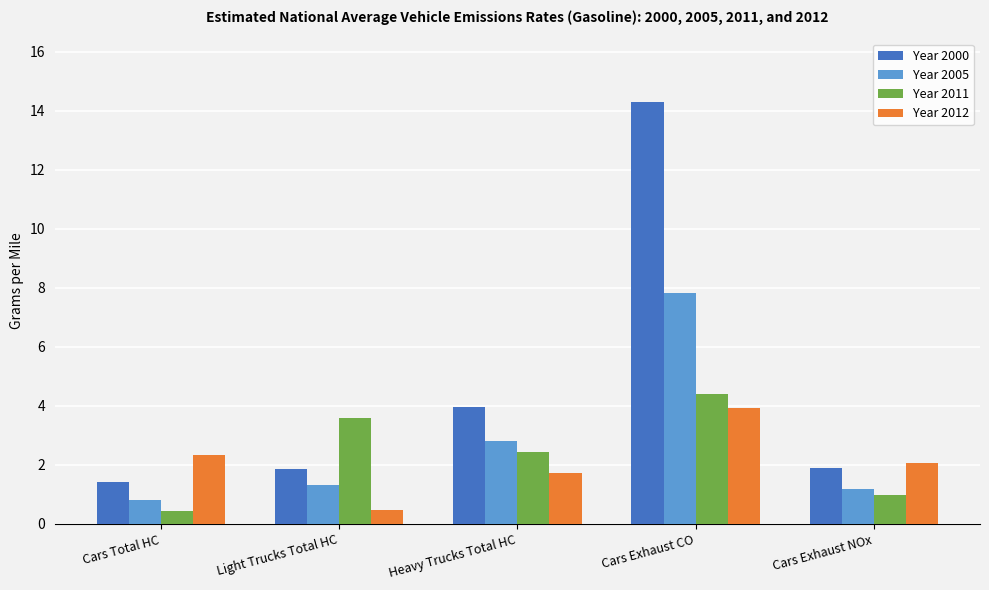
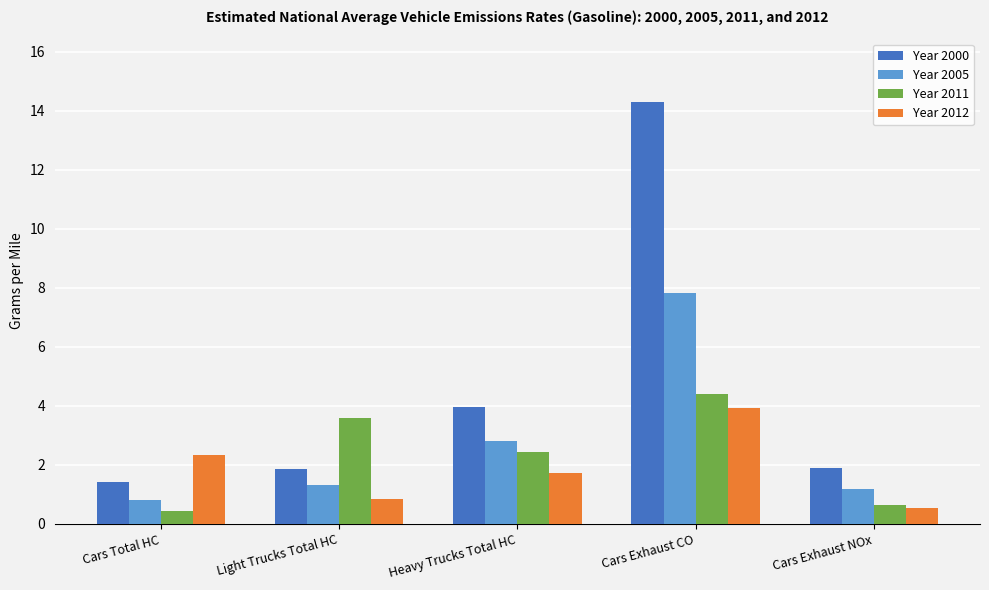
  {
    "Year 2011": {
      "Cars Total HC": 0.4,
      "Light Trucks Total HC": 3.6,
      "Heavy Trucks Total HC": 2.4,
      "Cars Exhaust CO": 4.4,
-     "Cars Exhaust NOx": 1.0
+     "Cars Exhaust NOx": 0.6
    },
    "Year 2012": {
      "Cars Total HC": 2.3,
-     "Light Trucks Total HC": 0.5,
+     "Light Trucks Total HC": 0.9,
      "Heavy Trucks Total HC": 1.7,
      "Cars Exhaust CO": 3.9,
-     "Cars Exhaust NOx": 2.1
+     "Cars Exhaust NOx": 0.5
    }
  }
